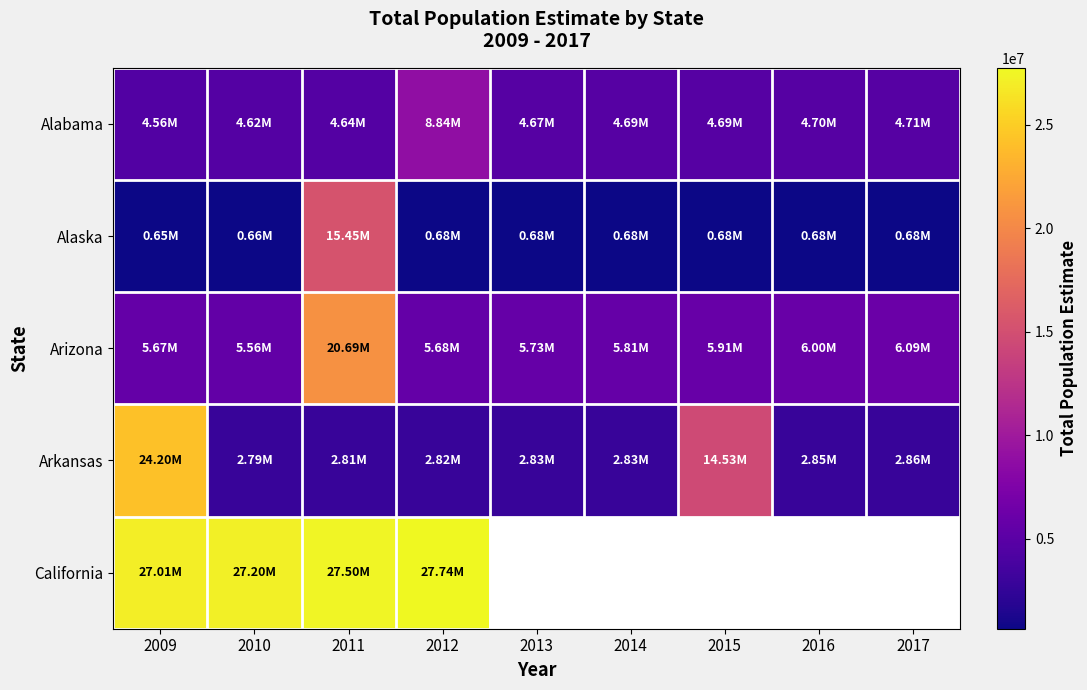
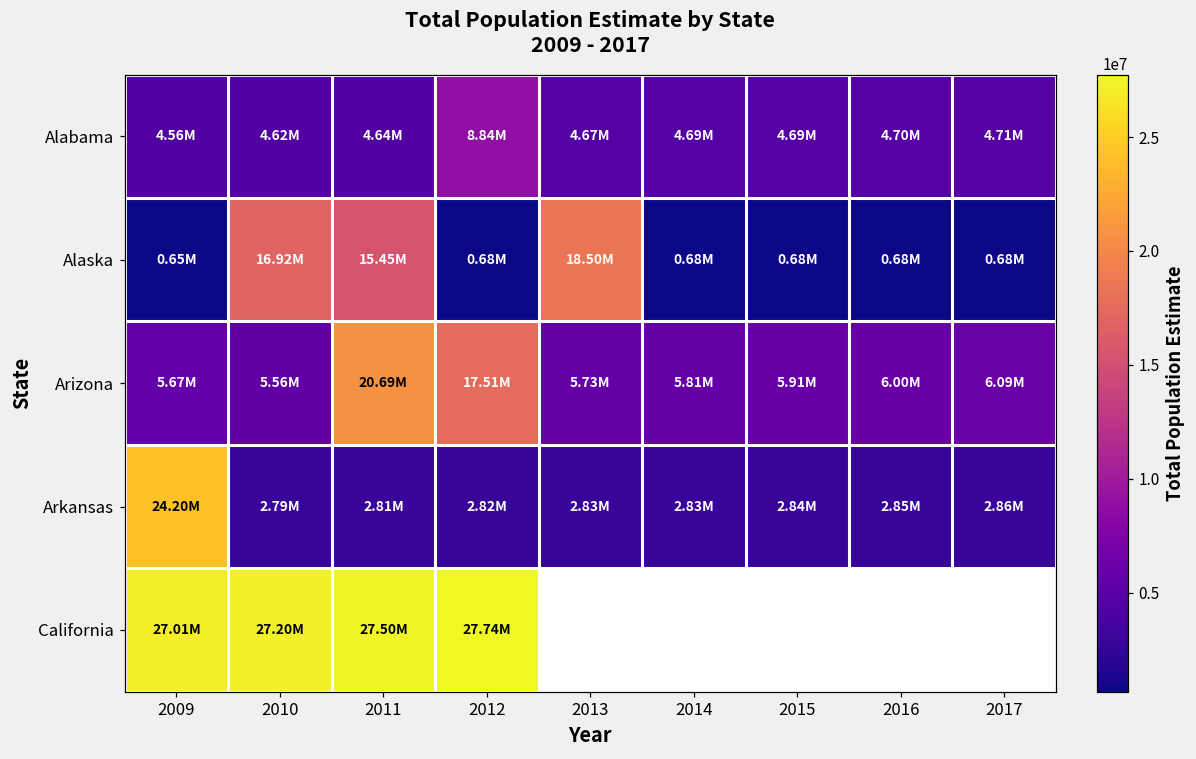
  {
    "Alabama": {
      "2009": "4.56M",
      "2010": "4.62M",
      "2011": "4.64M",
      "2012": "8.84M",
      "2013": "4.67M",
      "2014": "4.69M",
      "2015": "4.69M",
      "2016": "4.70M",
      "2017": "4.71M"
    },
    "Alaska": {
      "2009": "0.65M",
-     "2010": "0.66M",
+     "2010": "16.92M",
      "2011": "15.45M",
      "2012": "0.68M",
-     "2013": "0.68M",
+     "2013": "18.50M",
      "2014": "0.68M",
      "2015": "0.68M",
      "2016": "0.68M",
      "2017": "0.68M"
    },
    "Arizona": {
      "2009": "5.67M",
      "2010": "5.56M",
      "2011": "20.69M",
-     "2012": "5.68M",
+     "2012": "17.51M",
      "2013": "5.73M",
      "2014": "5.81M",
      "2015": "5.91M",
      "2016": "6.00M",
      "2017": "6.09M"
    },
    "Arkansas": {
      "2009": "24.20M",
      "2010": "2.79M",
      "2011": "2.81M",
      "2012": "2.82M",
      "2013": "2.83M",
      "2014": "2.83M",
-     "2015": "14.53M",
+     "2015": "2.84M",
      "2016": "2.85M",
      "2017": "2.86M"
    },
    "California": {
      "2009": "27.01M",
      "2010": "27.20M",
      "2011": "27.50M",
      "2012": "27.74M"
    }
  }
